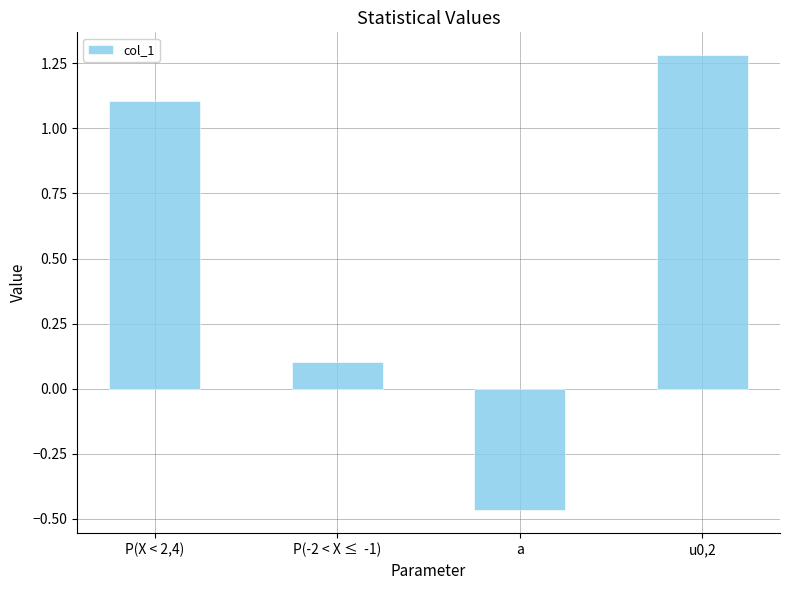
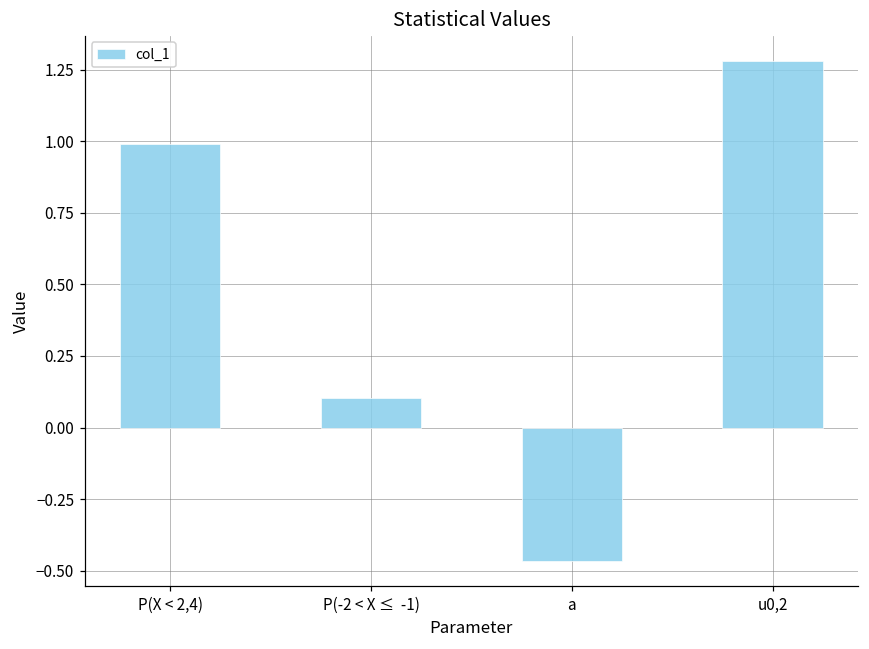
  {
-   "P(X < 2,4)": 1.11,
+   "P(X < 2,4)": 0.99,
    "P(-2 < X ≤ -1)": 0.10,
    "a": -0.47,
    "u0,2": 1.28
  }
